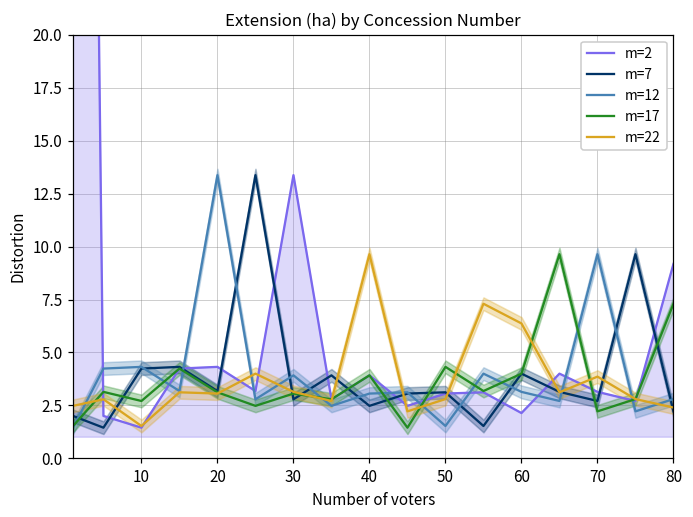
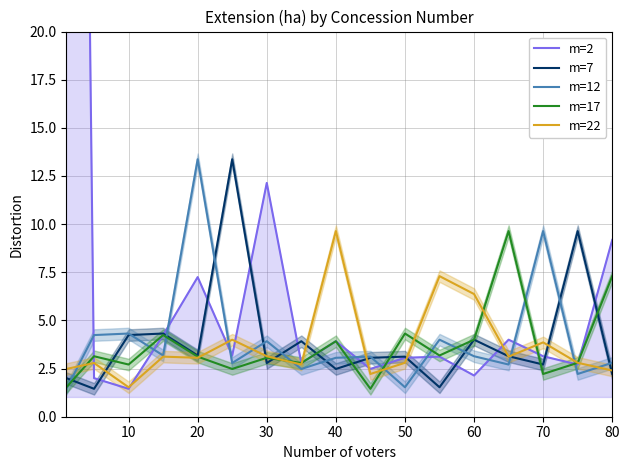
  {
    "m=2": {
-     "20": 4.3,
-     "30": 13.4,
+     "20": 7.3,
+     "30": 12.1,
      "60": 2.1,
      "80": 9.2
    }
  }
